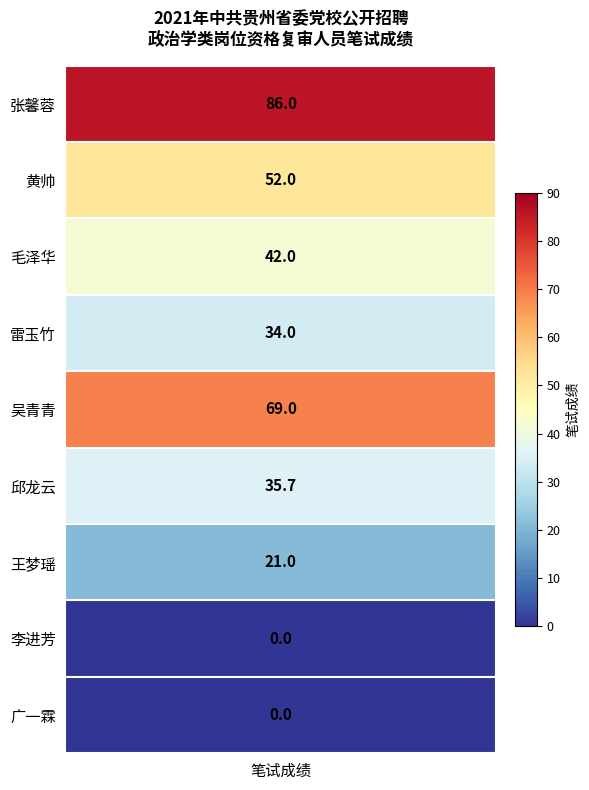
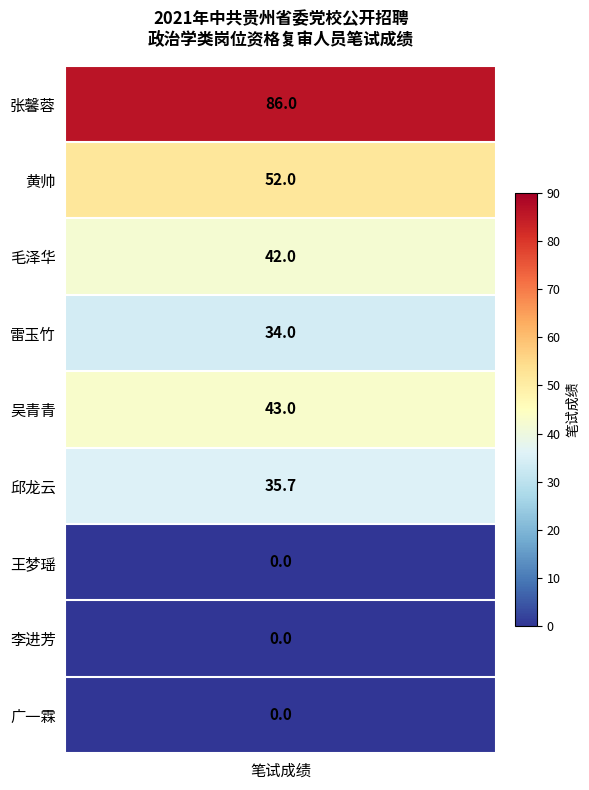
  {
    "张馨蓉": {
      "笔试成绩": 86.0
    },
    "黄帅": {
      "笔试成绩": 52.0
    },
    "毛泽华": {
      "笔试成绩": 42.0
    },
    "雷玉竹": {
      "笔试成绩": 34.0
    },
    "吴青青": {
-     "笔试成绩": 69.0
+     "笔试成绩": 43.0
    },
    "邱龙云": {
      "笔试成绩": 35.7
    },
    "王梦瑶": {
-     "笔试成绩": 21.0
+     "笔试成绩": 0.0
    },
    "李进芳": {
      "笔试成绩": 0.0
    },
    "广一霖": {
      "笔试成绩": 0.0
    }
  }
